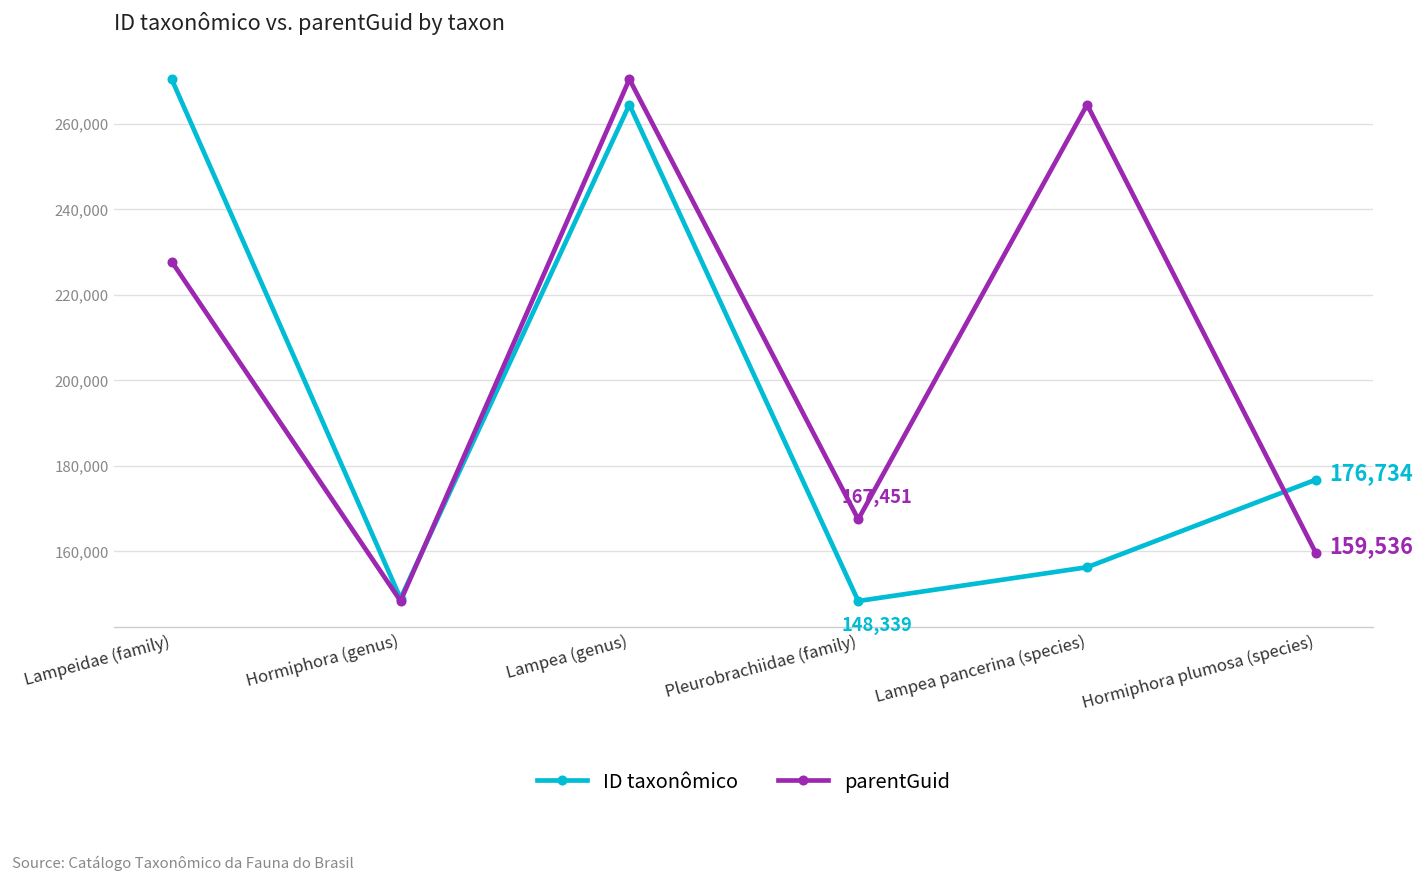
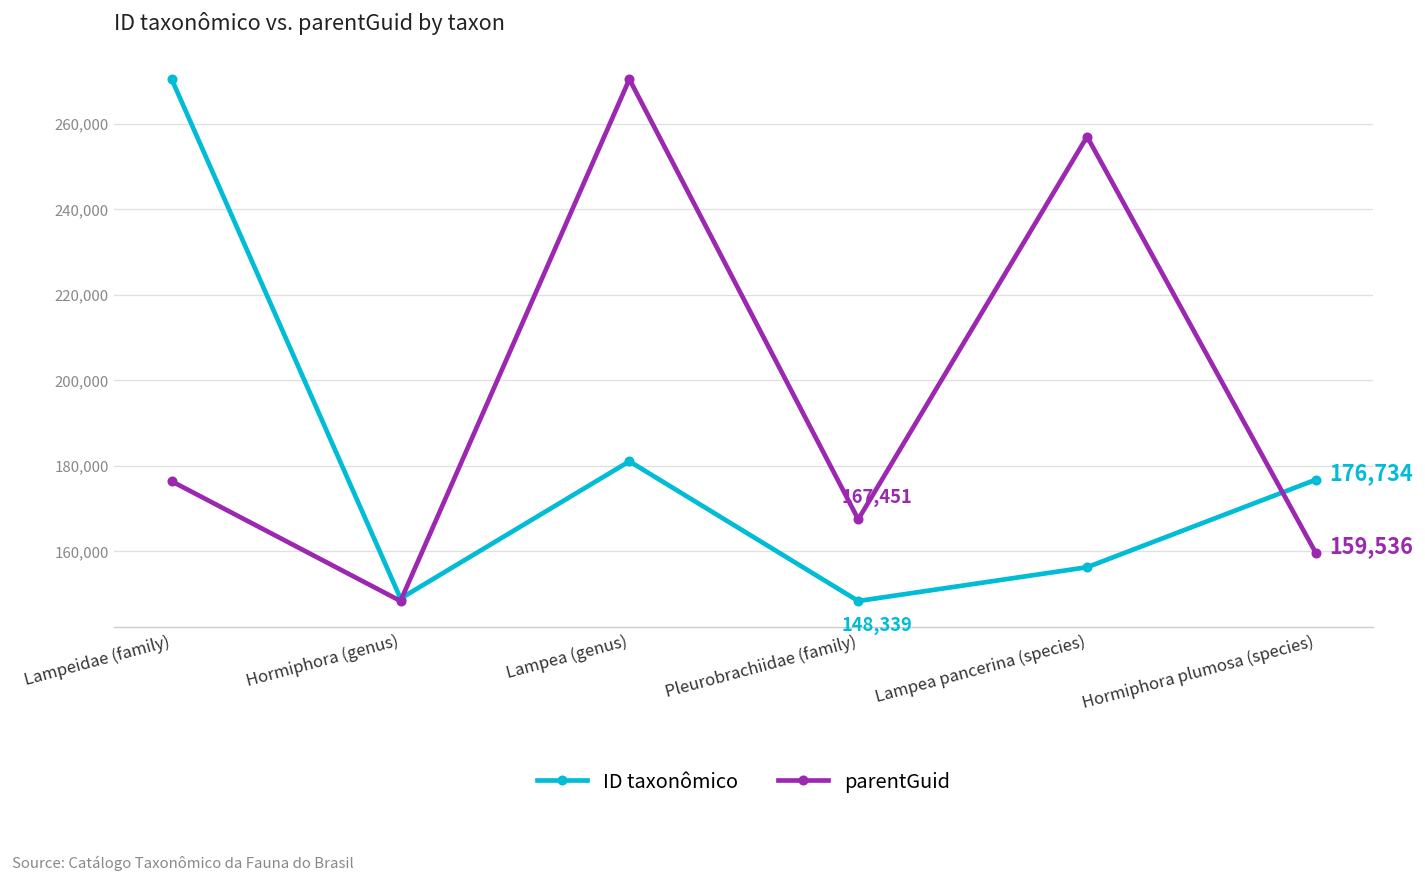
  {
    "ID taxonômico": {
      "Lampeidae (family)": "270,000",
-     "Lampea (genus)": "264,000",
+     "Lampea (genus)": "181,000",
      "Lampea pancerina (species)": "156,000"
    },
    "parentGuid": {
-     "Lampeidae (family)": "228,000",
+     "Lampeidae (family)": "176,000",
      "Lampea (genus)": "270,000",
-     "Lampea pancerina (species)": "264,000"
+     "Lampea pancerina (species)": "257,000"
    }
  }
